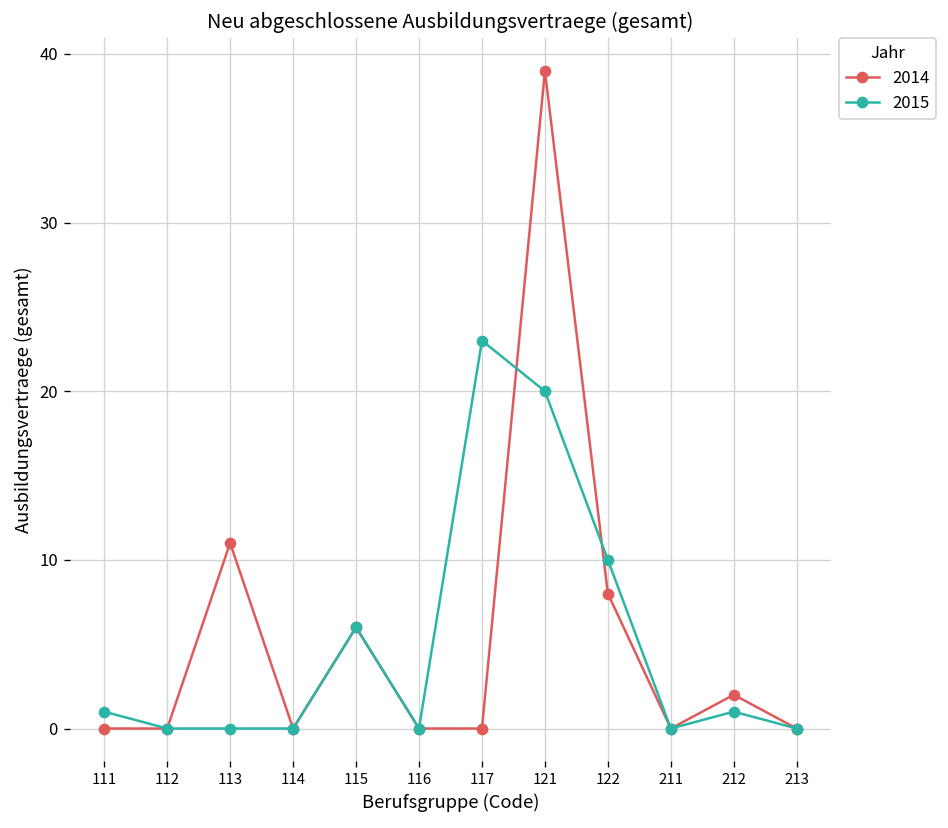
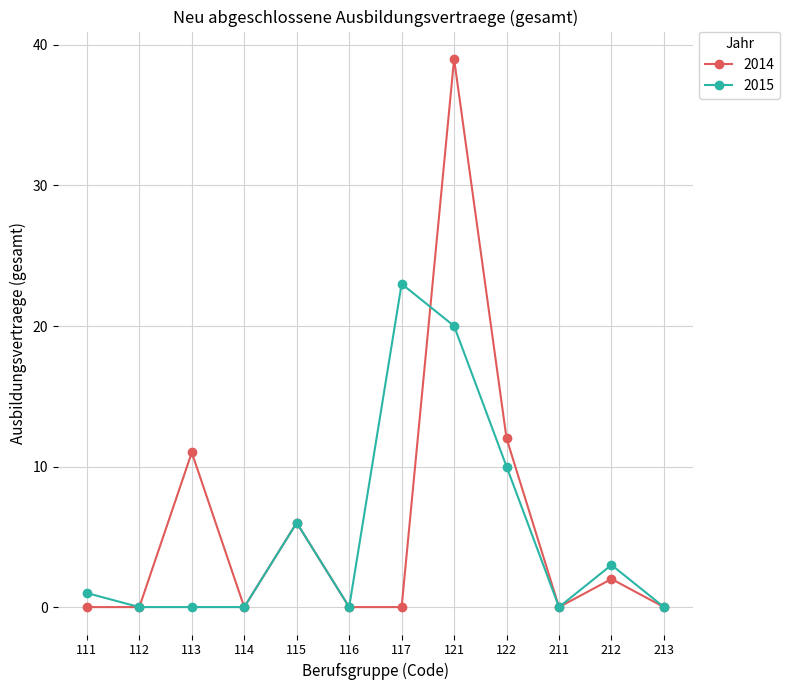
  {
    "2014": {
      "111": 0,
      "113": 11,
      "117": 0,
      "121": 39,
-     "122": 8,
+     "122": 12,
      "212": 2
    },
    "2015": {
      "111": 1,
      "113": 0,
      "117": 23,
      "121": 20,
      "122": 10,
-     "212": 1
+     "212": 3
    }
  }
